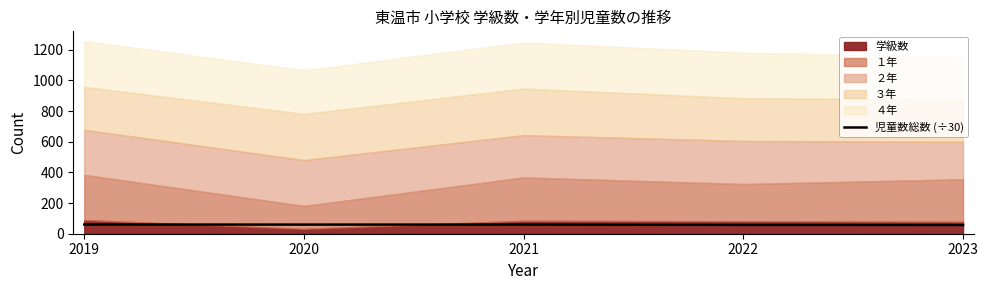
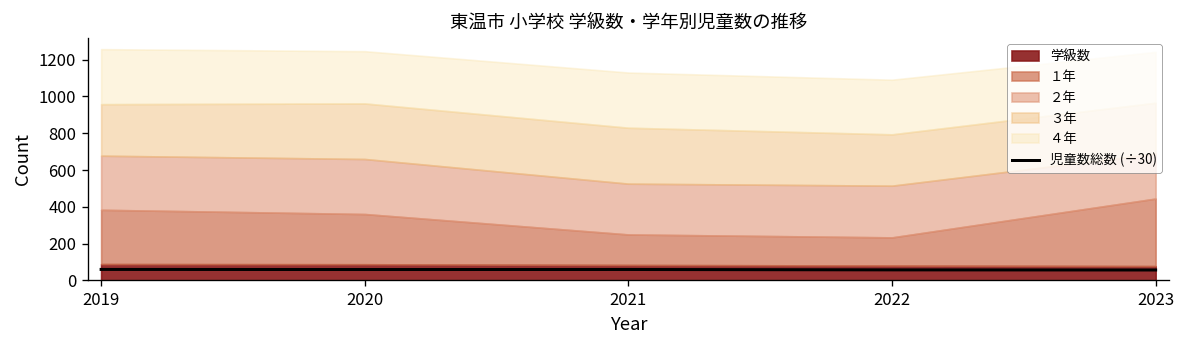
  {
    "児童数総数 (÷30)": {
      "2019": 60,
      "2020": 60,
      "2021": 60,
      "2022": 60,
      "2023": 60
    },
    "学級数": {
      "2019": 90,
-     "2020": 30,
+     "2020": 90,
      "2021": 80,
      "2022": 80,
      "2023": 80
    },
    "１年": {
      "2019": 300,
-     "2020": 150,
-     "2021": 280,
-     "2022": 240,
-     "2023": 280
+     "2020": 270,
+     "2021": 170,
+     "2022": 150,
+     "2023": 370
    }
  }
